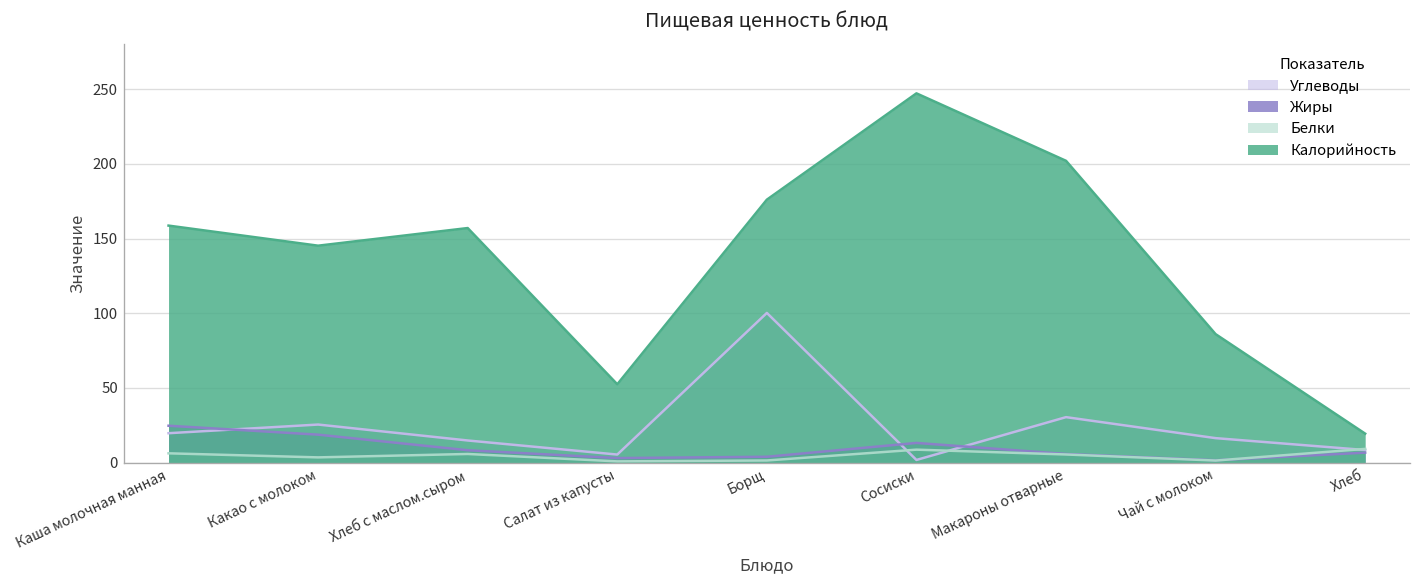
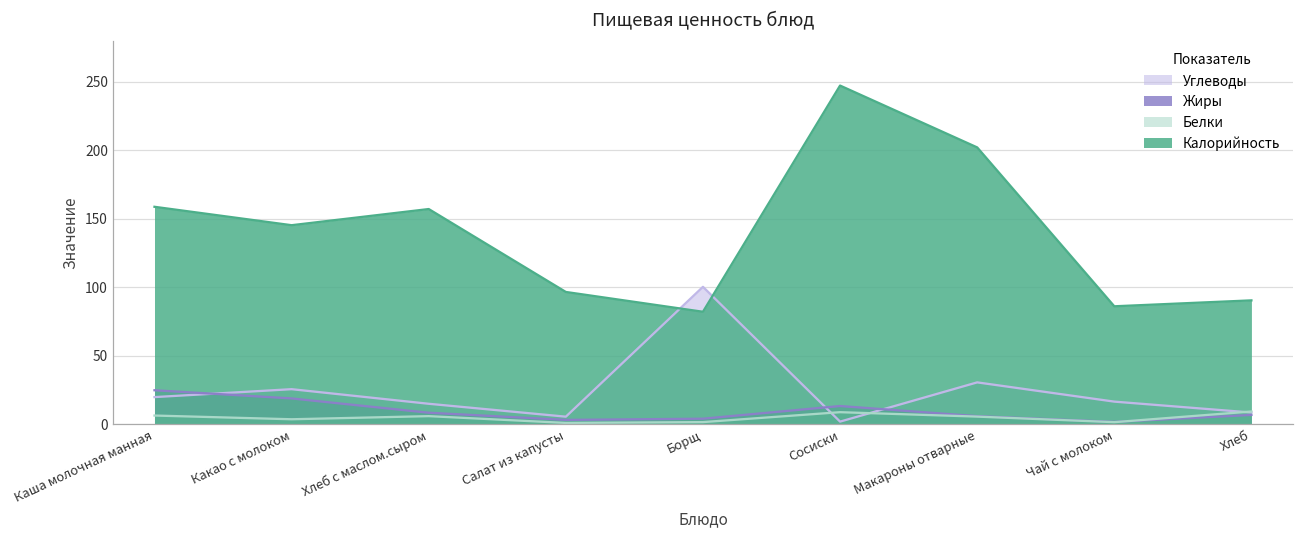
  {
    "Жиры": {
      "Каша молочная манная": 25,
      "Какао с молоком": 19,
      "Хлеб с маслом.сыром": 8,
      "Салат из капусты": 3,
      "Борщ": 4,
      "Сосиски": 13
    },
    "Калорийность": {
      "Каша молочная манная": 159,
      "Какао с молоком": 145,
      "Хлеб с маслом.сыром": 157,
-     "Салат из капусты": 52,
-     "Борщ": 176,
+     "Салат из капусты": 96,
+     "Борщ": 82,
      "Сосиски": 247,
      "Макароны отварные": 202,
      "Чай с молоком": 86,
-     "Хлеб": 19
+     "Хлеб": 90
    }
  }
